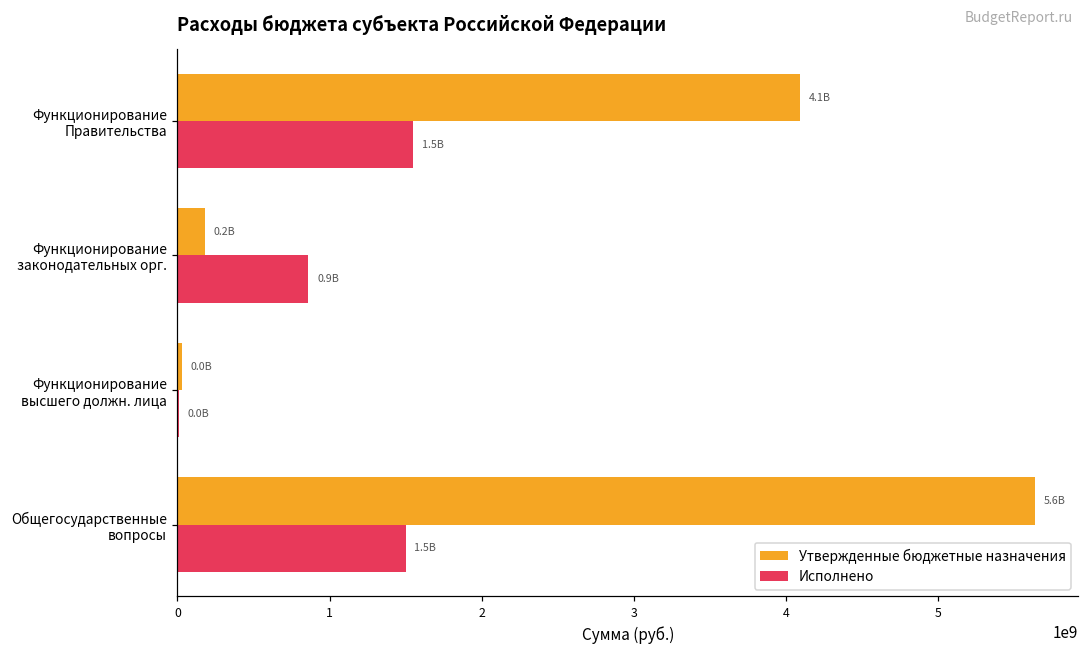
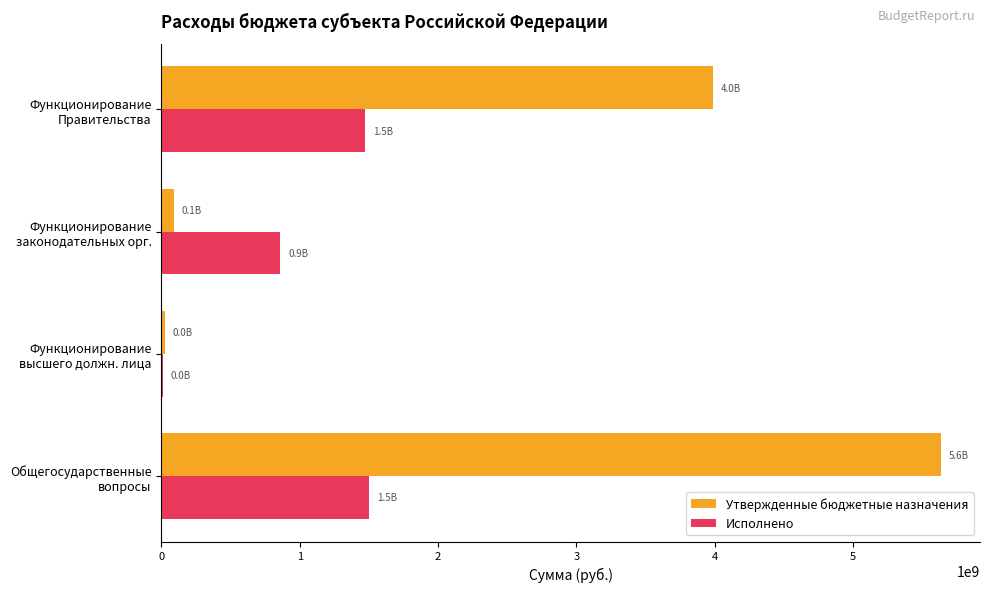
  {
    "Утвержденные бюджетные назначения": {
-     "Функционирование Правительства": "4.1B",
-     "Функционирование законодательных орг.": "0.2B",
+     "Функционирование Правительства": "4.0B",
+     "Функционирование законодательных орг.": "0.1B",
      "Общегосударственные вопросы": "5.6B"
    },
    "Исполнено": {
-     "Функционирование Правительства": "1550000000"
+     "Функционирование Правительства": "1470000000"
    }
  }
